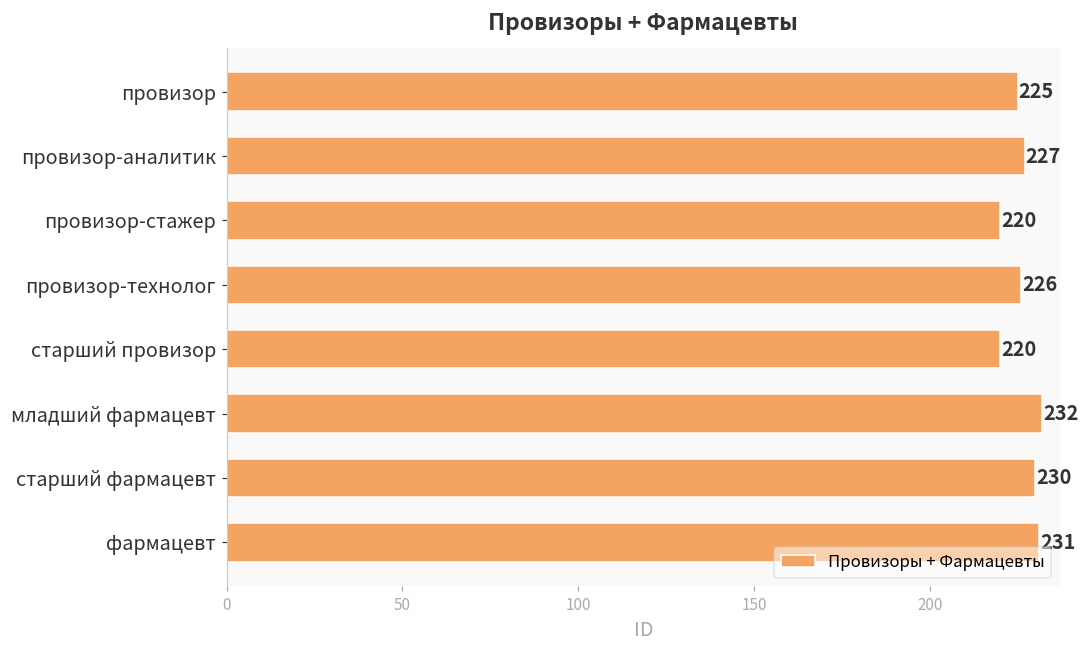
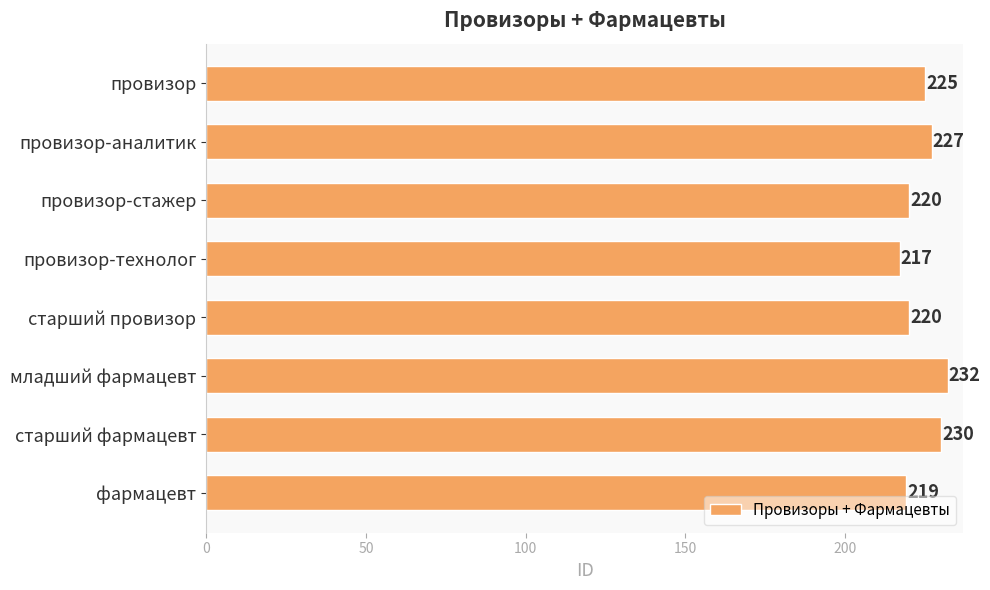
  {
    "провизор": 225,
    "провизор-аналитик": 227,
    "провизор-стажер": 220,
-   "провизор-технолог": 226,
+   "провизор-технолог": 217,
    "старший провизор": 220,
    "младший фармацевт": 232,
    "старший фармацевт": 230,
-   "фармацевт": 231
+   "фармацевт": 219
  }
